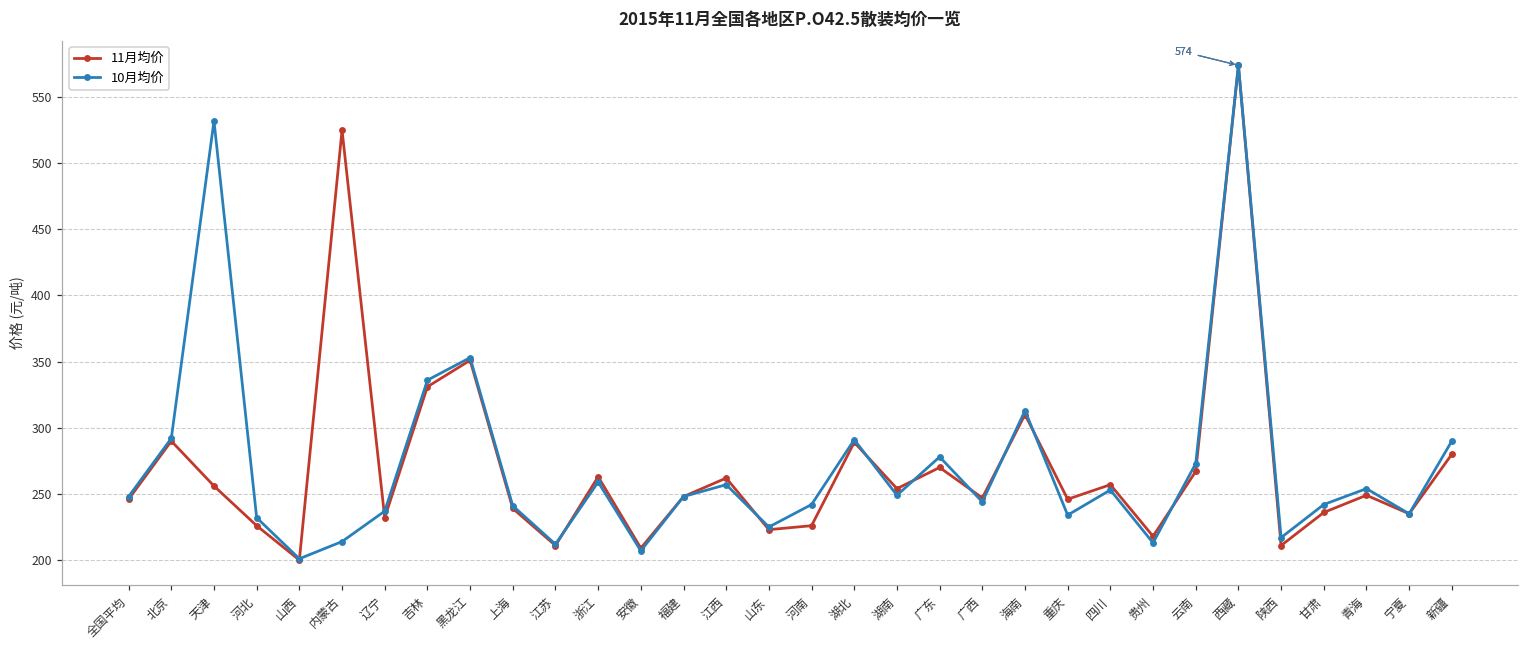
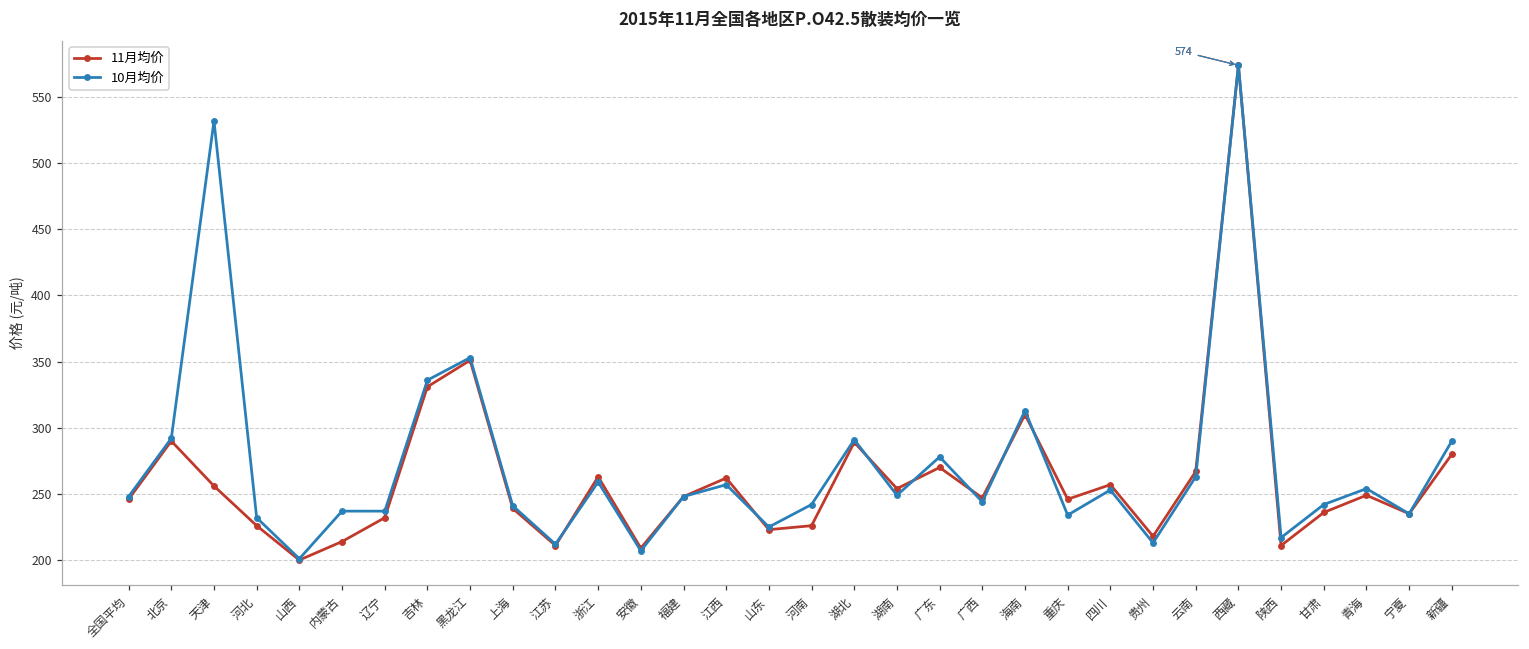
  {
    "11月均价": {
      "天津": 256,
      "河北": 226,
-     "内蒙古": 525,
+     "内蒙古": 214,
      "辽宁": 232,
      "吉林": 331,
      "浙江": 263,
      "江西": 262,
      "河南": 226,
      "湖南": 254,
      "广东": 270,
      "广西": 247,
      "海南": 310,
      "重庆": 246,
      "四川": 257,
      "贵州": 218,
      "云南": 267,
      "陕西": 211,
      "甘肃": 236,
      "青海": 249,
      "新疆": 280
    },
    "10月均价": {
      "天津": 532,
      "河北": 232,
-     "内蒙古": 214,
+     "内蒙古": 237,
      "辽宁": 237,
      "吉林": 336,
      "浙江": 259,
      "江西": 257,
      "河南": 242,
      "湖南": 249,
      "广东": 278,
      "广西": 244,
      "海南": 313,
      "重庆": 234,
      "四川": 253,
      "贵州": 213,
-     "云南": 273,
+     "云南": 263,
      "陕西": 217,
      "甘肃": 242,
      "青海": 254,
      "新疆": 290
    }
  }
